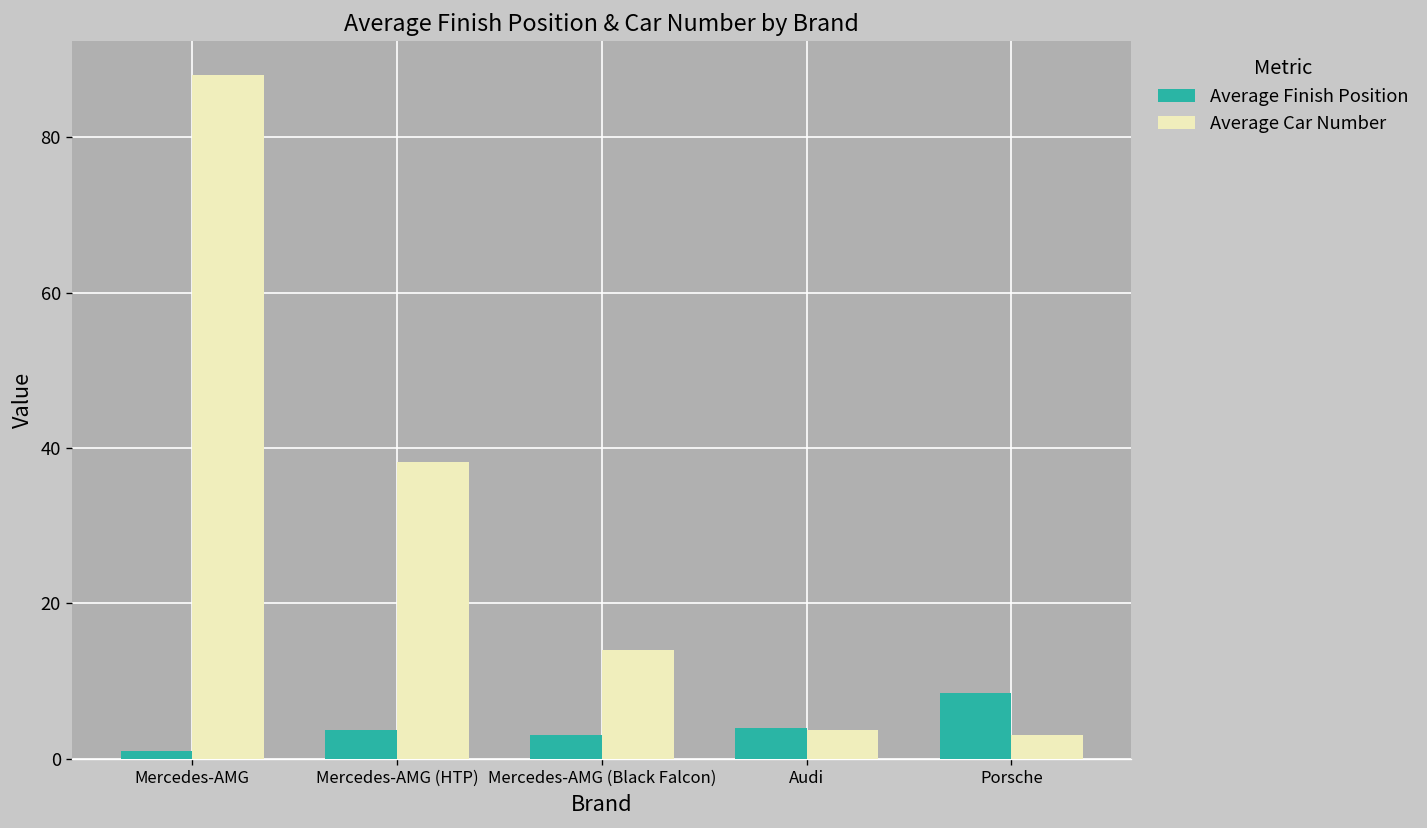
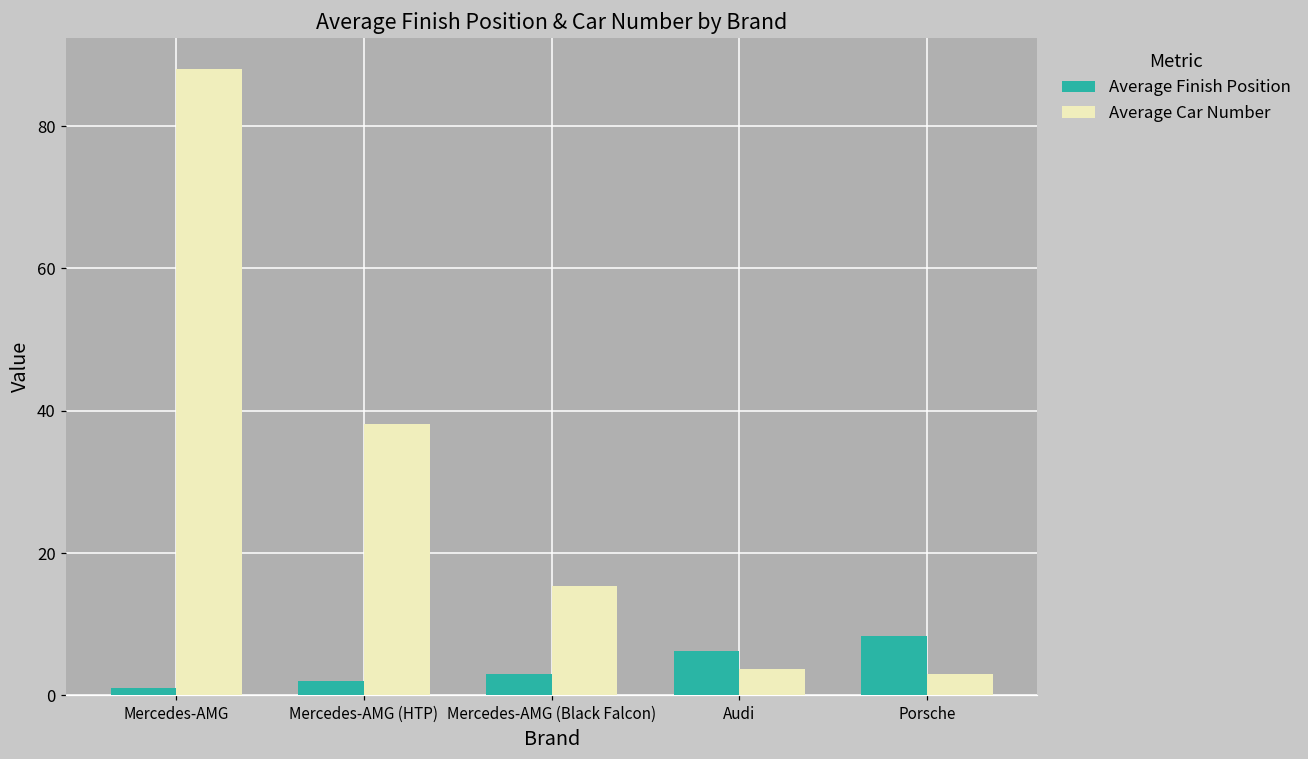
  {
    "Average Finish Position": {
      "Mercedes-AMG": 1,
-     "Mercedes-AMG (HTP)": 4,
+     "Mercedes-AMG (HTP)": 2,
      "Mercedes-AMG (Black Falcon)": 3,
-     "Audi": 4,
+     "Audi": 6,
      "Porsche": 8
    },
    "Average Car Number": {
      "Mercedes-AMG": 88,
      "Mercedes-AMG (HTP)": 38,
-     "Mercedes-AMG (Black Falcon)": 14,
+     "Mercedes-AMG (Black Falcon)": 15,
      "Audi": 4,
      "Porsche": 3
    }
  }
